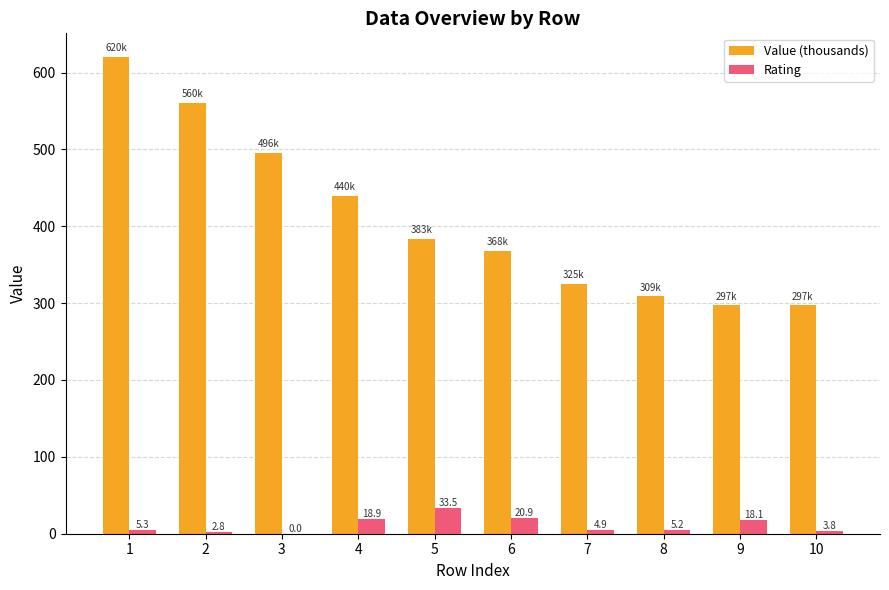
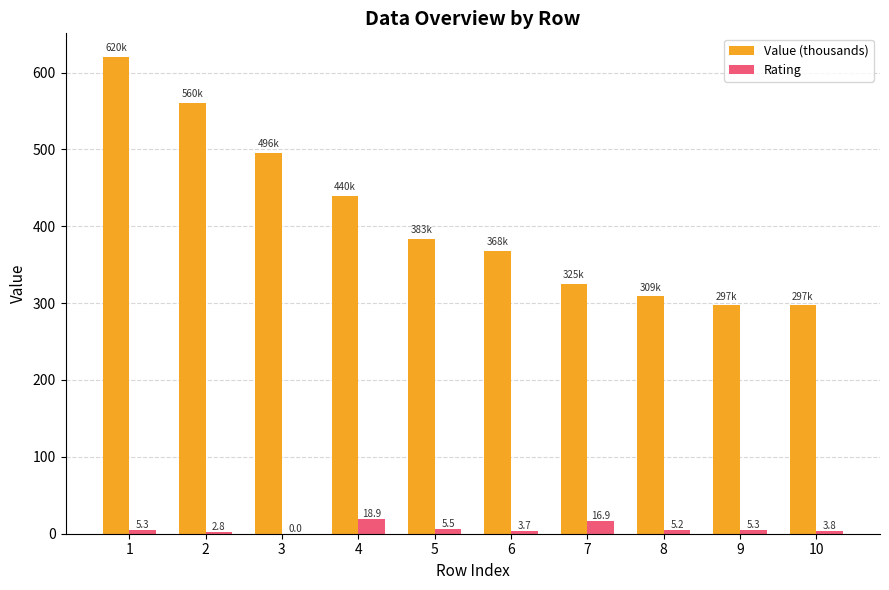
  {
    "Value (thousands)": {
      "1": "620k",
      "2": "560k",
      "3": "496k",
      "4": "440k",
      "5": "383k",
      "6": "368k",
      "7": "325k",
      "8": "309k",
      "9": "297k",
      "10": "297k"
    },
    "Rating": {
      "1": "5.3",
      "2": "2.8",
      "3": "0.0",
      "4": "18.9",
-     "5": "33.5",
-     "6": "20.9",
-     "7": "4.9",
+     "5": "5.5",
+     "6": "3.7",
+     "7": "16.9",
      "8": "5.2",
-     "9": "18.1",
+     "9": "5.3",
      "10": "3.8"
    }
  }
